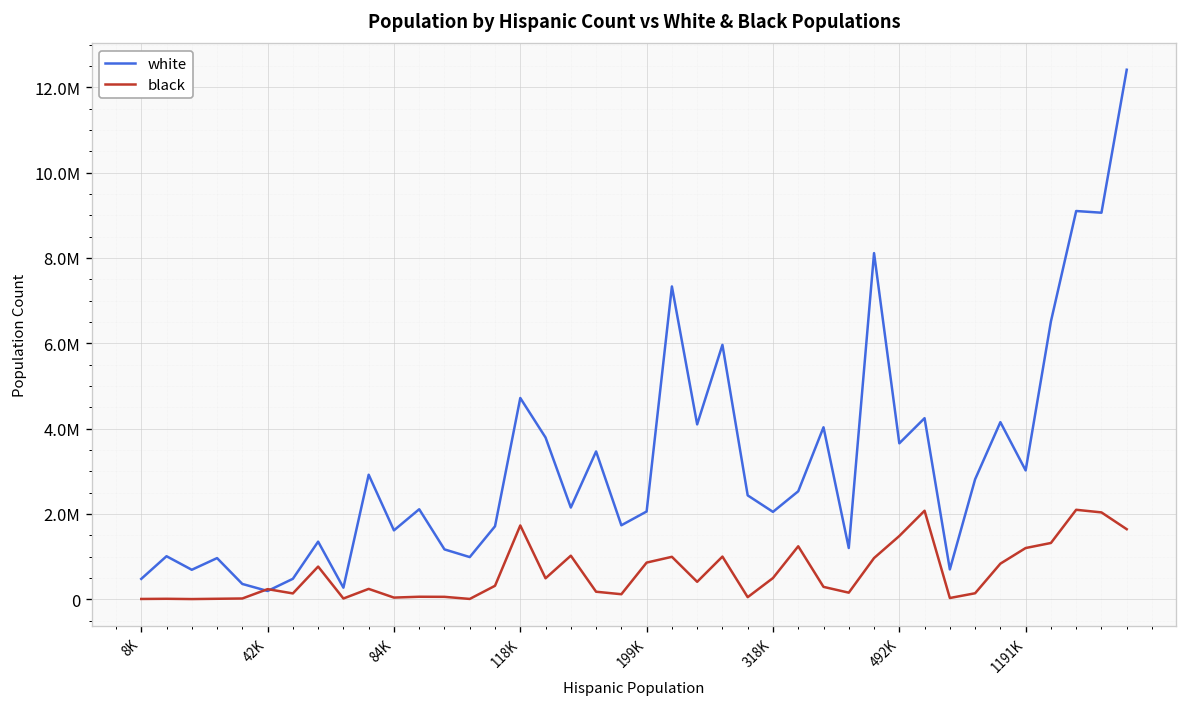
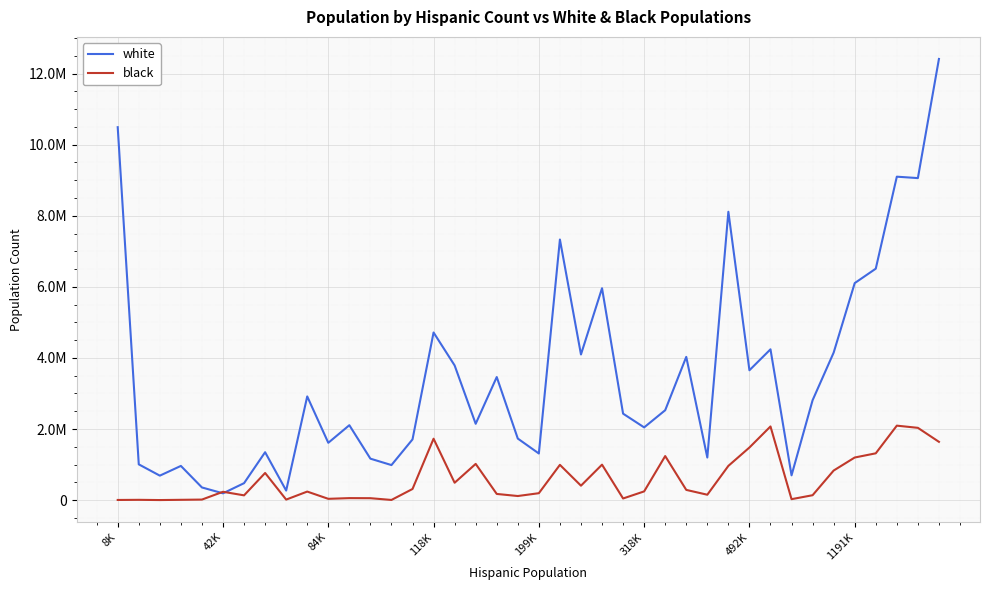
  {
    "white": {
-     "8K": 500000,
+     "8K": 10500000,
      "84K": 1600000,
      "118K": 4700000,
-     "199K": 2100000,
+     "199K": 1300000,
      "318K": 2000000,
      "492K": 3700000,
-     "1191K": 3000000
+     "1191K": 6100000
    },
    "black": {
      "8K": 0,
      "84K": 0,
      "118K": 1700000,
-     "199K": 900000,
-     "318K": 500000,
+     "199K": 200000,
+     "318K": 200000,
      "492K": 1500000,
      "1191K": 1200000
    }
  }
